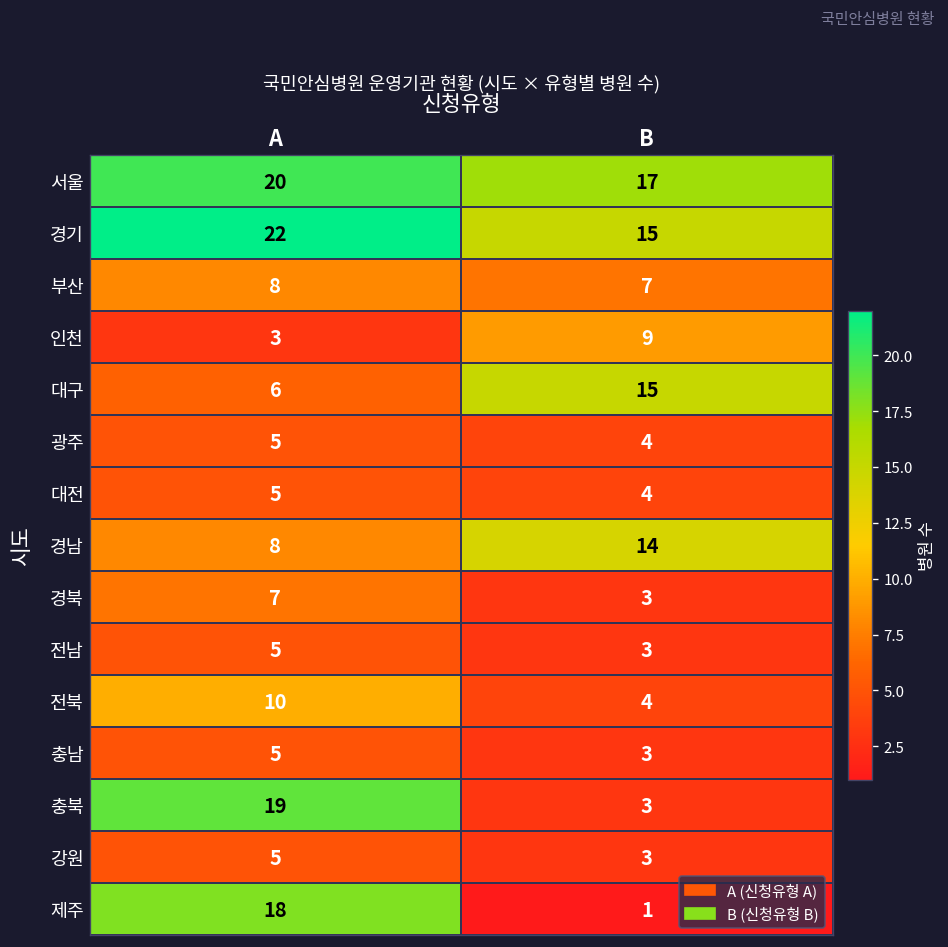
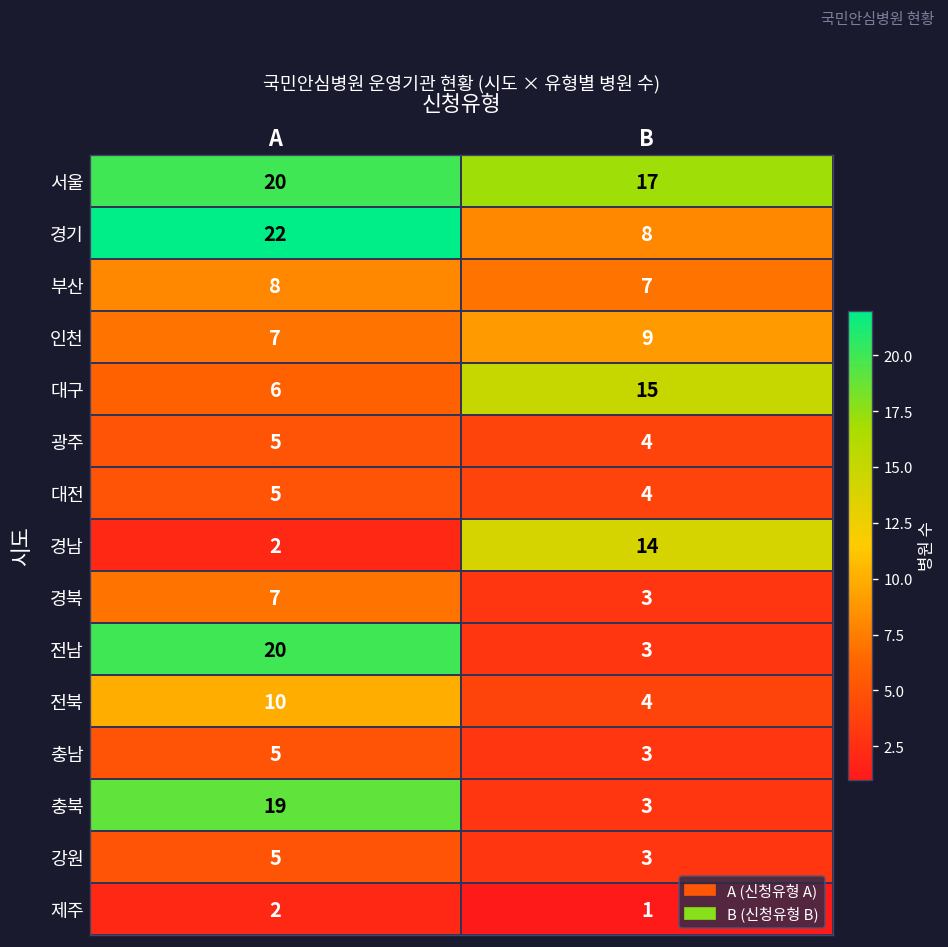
  {
    "서울": {
      "A": 20,
      "B": 17
    },
    "경기": {
      "A": 22,
-     "B": 15
+     "B": 8
    },
    "부산": {
      "A": 8,
      "B": 7
    },
    "인천": {
-     "A": 3,
+     "A": 7,
      "B": 9
    },
    "대구": {
      "A": 6,
      "B": 15
    },
    "광주": {
      "A": 5,
      "B": 4
    },
    "대전": {
      "A": 5,
      "B": 4
    },
    "경남": {
-     "A": 8,
+     "A": 2,
      "B": 14
    },
    "경북": {
      "A": 7,
      "B": 3
    },
    "전남": {
-     "A": 5,
+     "A": 20,
      "B": 3
    },
    "전북": {
      "A": 10,
      "B": 4
    },
    "충남": {
      "A": 5,
      "B": 3
    },
    "충북": {
      "A": 19,
      "B": 3
    },
    "강원": {
      "A": 5,
      "B": 3
    },
    "제주": {
-     "A": 18,
+     "A": 2,
      "B": 1
    }
  }
